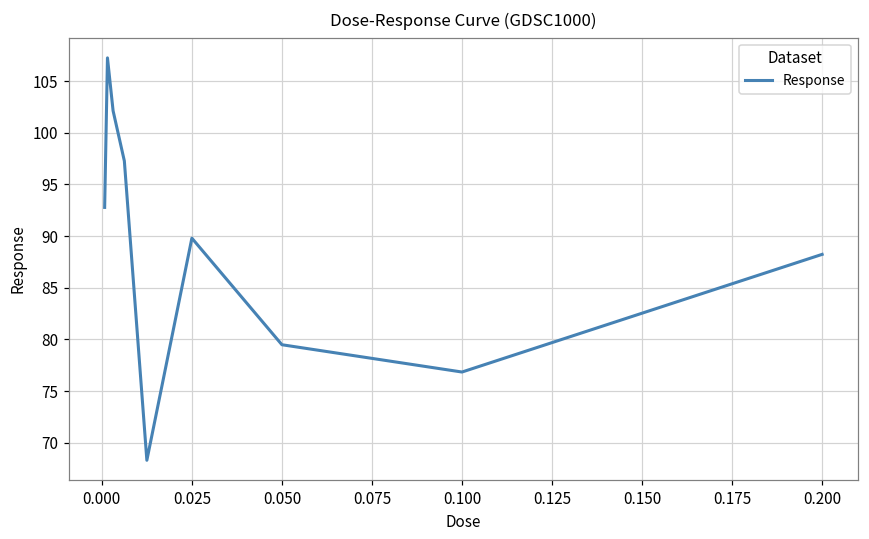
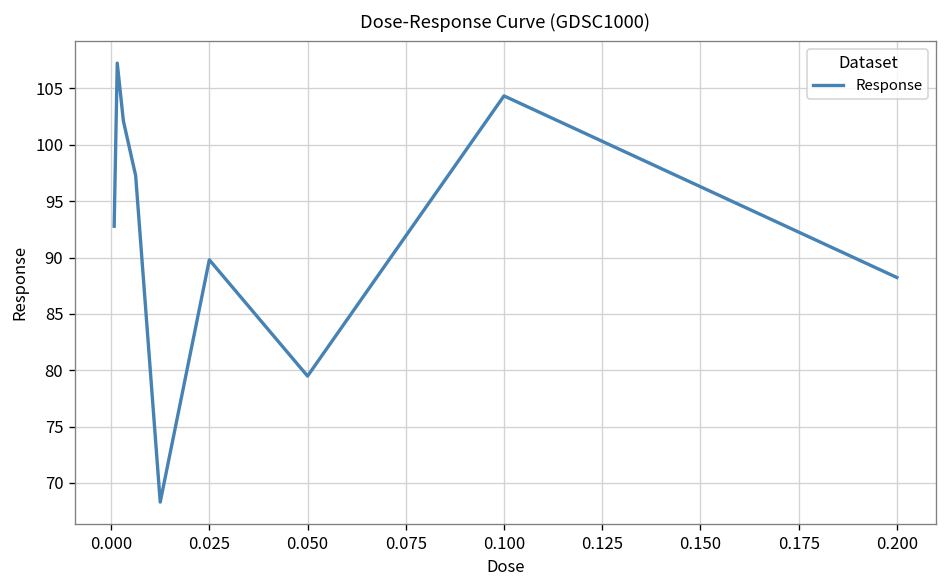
  {
    "0.025": 90,
    "0.050": 79,
-   "0.100": 77,
+   "0.100": 104,
    "0.200": 88
  }
